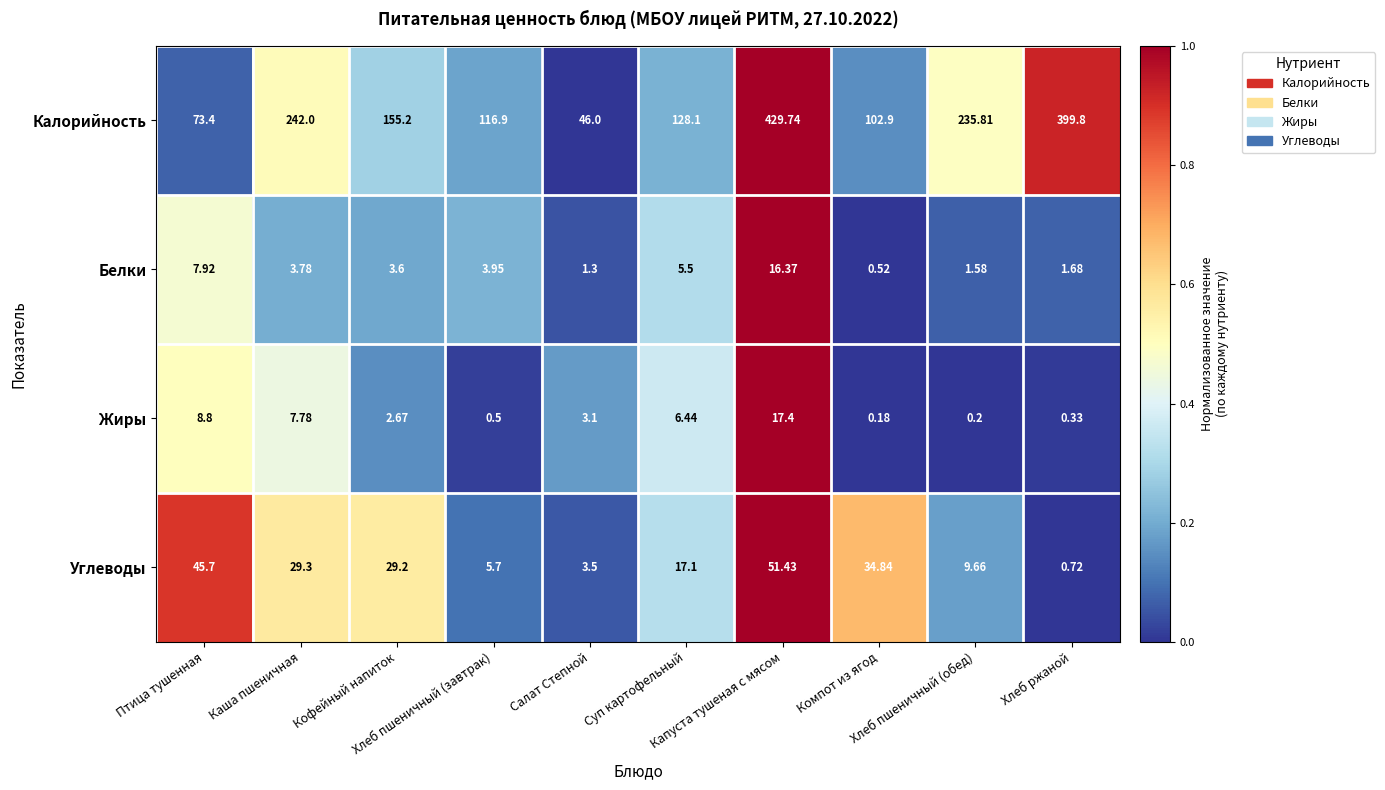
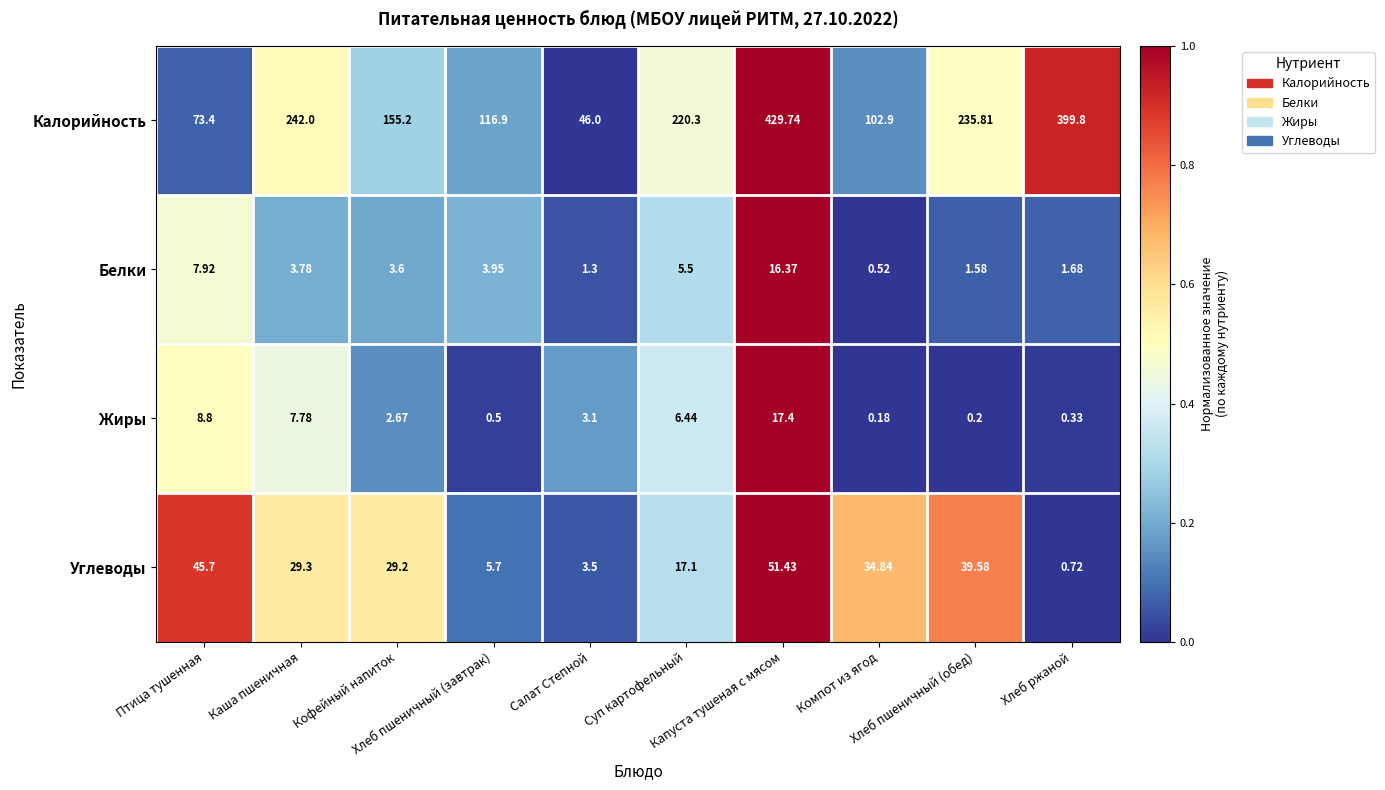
  {
    "Калорийность": {
      "Птица тушенная": 73.4,
      "Каша пшеничная": 242.0,
      "Кофейный напиток": 155.2,
      "Хлеб пшеничный (завтрак)": 116.9,
      "Салат Степной": 46.0,
-     "Суп картофельный": 128.1,
+     "Суп картофельный": 220.3,
      "Капуста тушеная с мясом": 429.74,
      "Компот из ягод": 102.9,
      "Хлеб пшеничный (обед)": 235.81,
      "Хлеб ржаной": 399.8
    },
    "Белки": {
      "Птица тушенная": 7.92,
      "Каша пшеничная": 3.78,
      "Кофейный напиток": 3.6,
      "Хлеб пшеничный (завтрак)": 3.95,
      "Салат Степной": 1.3,
      "Суп картофельный": 5.5,
      "Капуста тушеная с мясом": 16.37,
      "Компот из ягод": 0.52,
      "Хлеб пшеничный (обед)": 1.58,
      "Хлеб ржаной": 1.68
    },
    "Жиры": {
      "Птица тушенная": 8.8,
      "Каша пшеничная": 7.78,
      "Кофейный напиток": 2.67,
      "Хлеб пшеничный (завтрак)": 0.5,
      "Салат Степной": 3.1,
      "Суп картофельный": 6.44,
      "Капуста тушеная с мясом": 17.4,
      "Компот из ягод": 0.18,
      "Хлеб пшеничный (обед)": 0.2,
      "Хлеб ржаной": 0.33
    },
    "Углеводы": {
      "Птица тушенная": 45.7,
      "Каша пшеничная": 29.3,
      "Кофейный напиток": 29.2,
      "Хлеб пшеничный (завтрак)": 5.7,
      "Салат Степной": 3.5,
      "Суп картофельный": 17.1,
      "Капуста тушеная с мясом": 51.43,
      "Компот из ягод": 34.84,
-     "Хлеб пшеничный (обед)": 9.66,
+     "Хлеб пшеничный (обед)": 39.58,
      "Хлеб ржаной": 0.72
    }
  }
